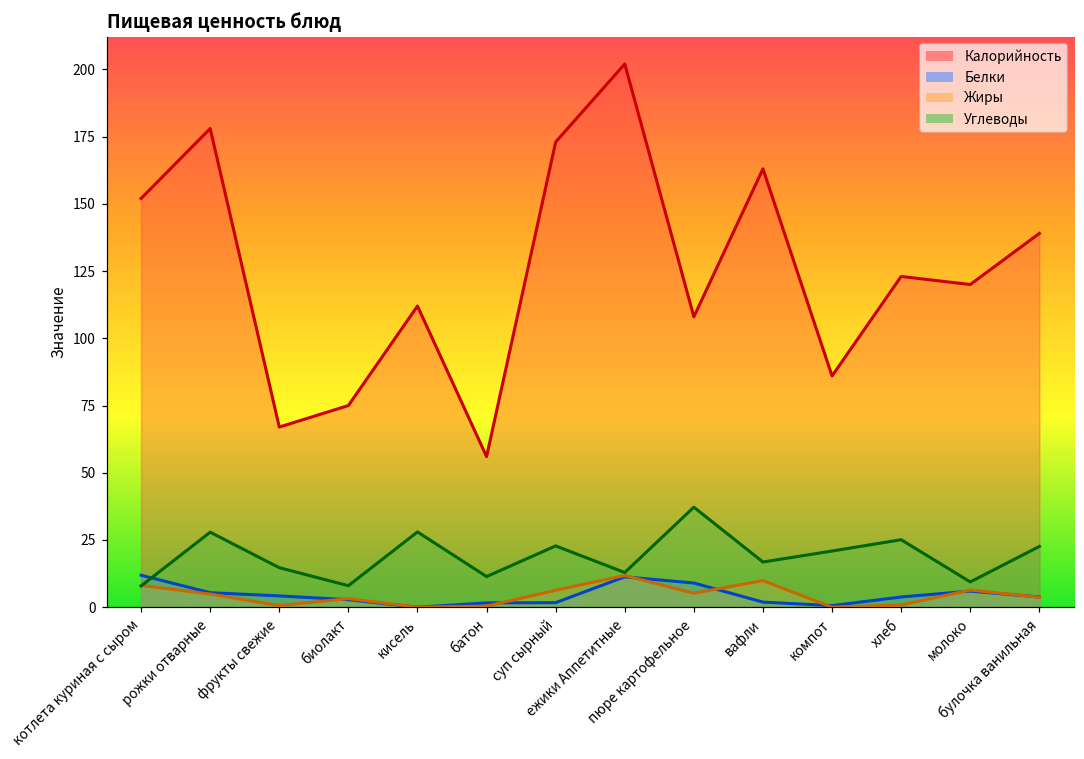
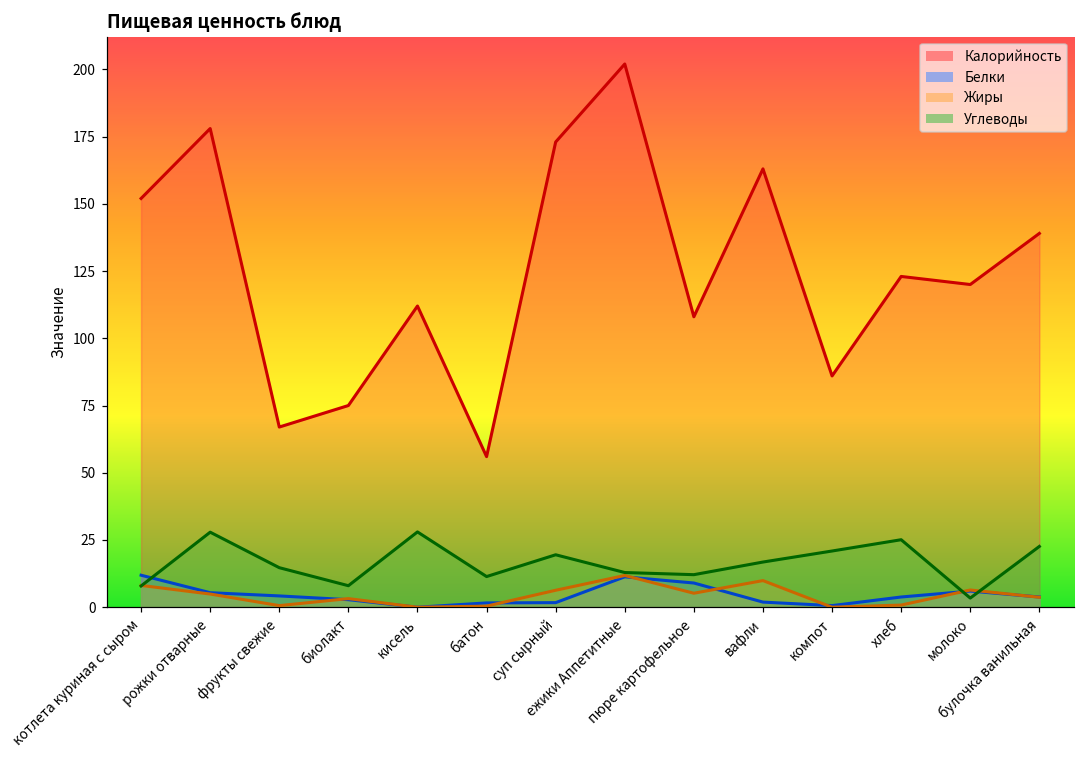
  {
    "Белки": {
      "котлета куриная с сыром": 12,
      "фрукты свежие": 4,
      "батон": 2,
      "суп сырный": 2,
      "пюре картофельное": 9,
      "вафли": 2,
      "хлеб": 4
    },
    "Углеводы": {
      "рожки отварные": 28,
      "фрукты свежие": 15,
      "биолакт": 8,
      "кисель": 28,
      "батон": 11,
-     "суп сырный": 23,
+     "суп сырный": 20,
      "ежики Аппетитные": 13,
-     "пюре картофельное": 37,
+     "пюре картофельное": 12,
      "вафли": 17,
      "компот": 21,
      "хлеб": 25,
-     "молоко": 9,
+     "молоко": 3,
      "булочка ванильная": 23
    }
  }
